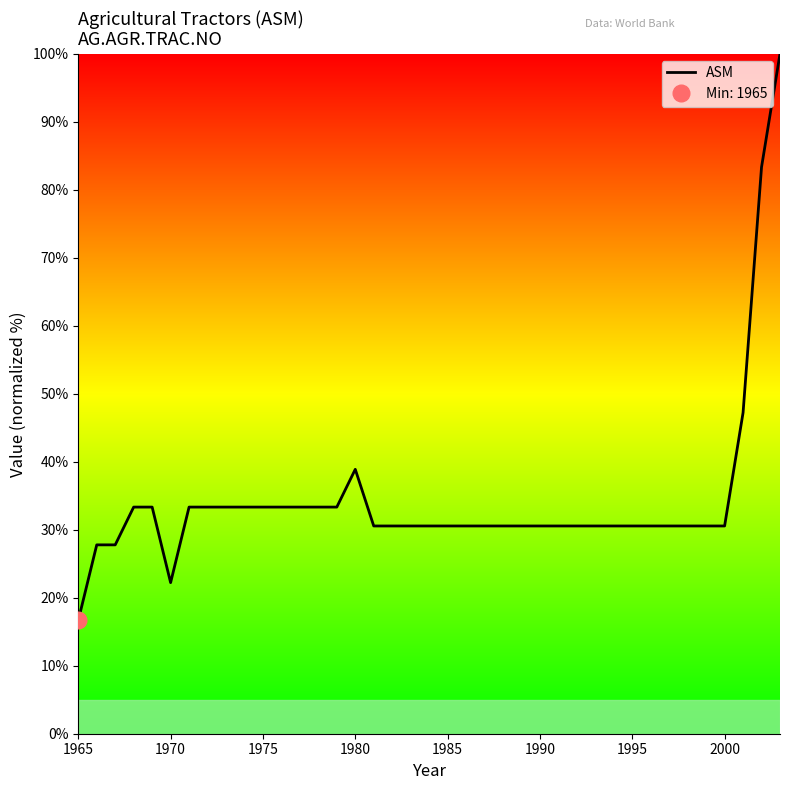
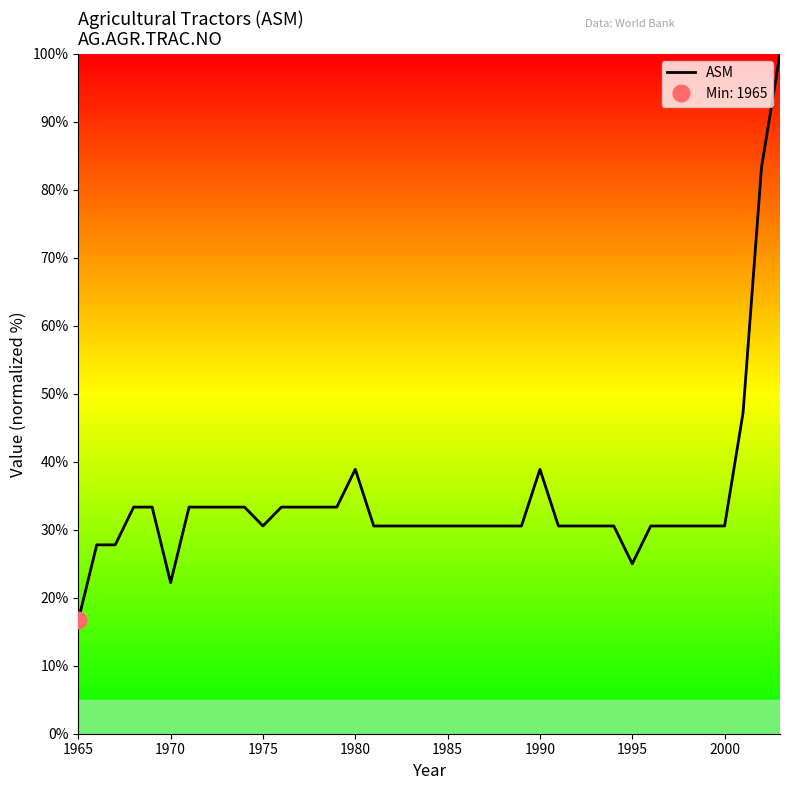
  {
    "ASM": {
      "1970": "22%",
-     "1975": "33%",
+     "1975": "31%",
      "1980": "39%",
      "1985": "31%",
-     "1990": "31%",
-     "1995": "31%",
+     "1990": "39%",
+     "1995": "25%",
      "2000": "31%"
    }
  }
